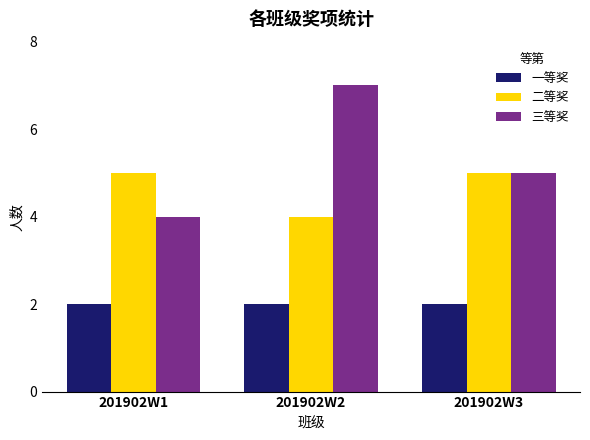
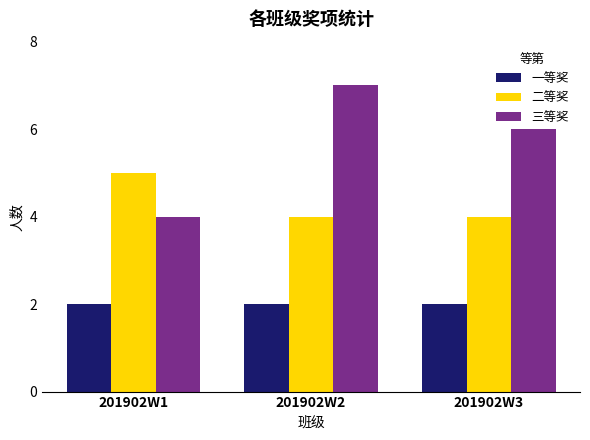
  {
    "一等奖": {
      "201902W1": 2,
      "201902W2": 2,
      "201902W3": 2
    },
    "二等奖": {
      "201902W1": 5,
      "201902W2": 4,
-     "201902W3": 5
+     "201902W3": 4
    },
    "三等奖": {
      "201902W1": 4,
      "201902W2": 7,
-     "201902W3": 5
+     "201902W3": 6
    }
  }
